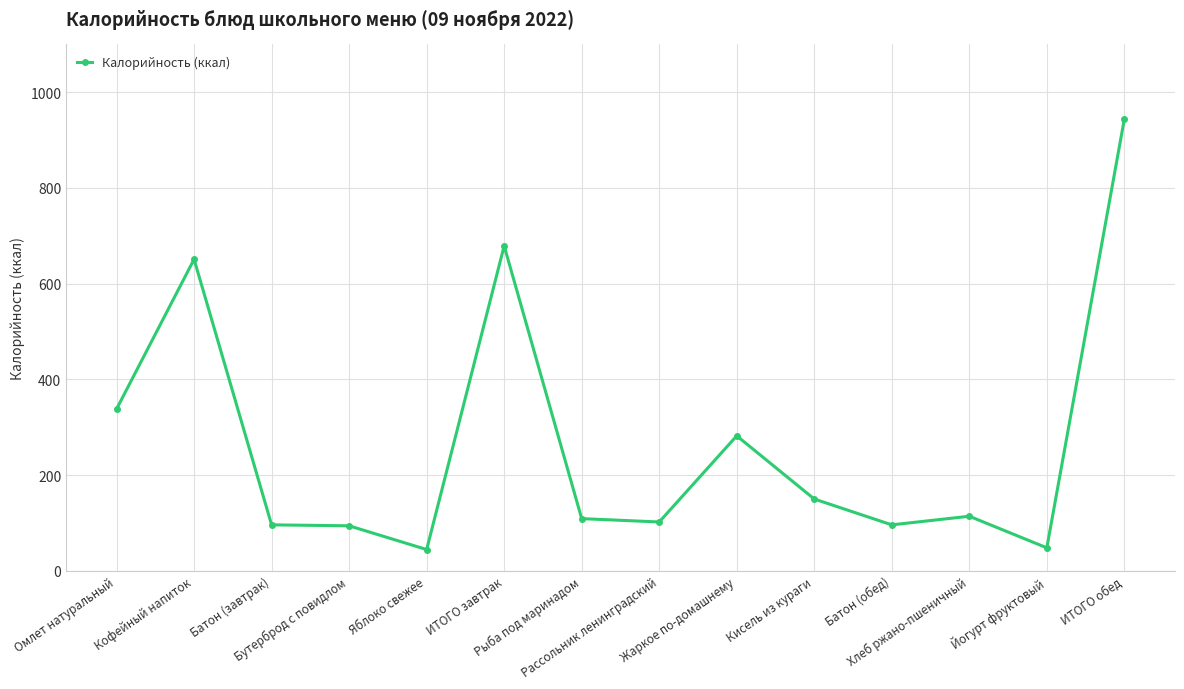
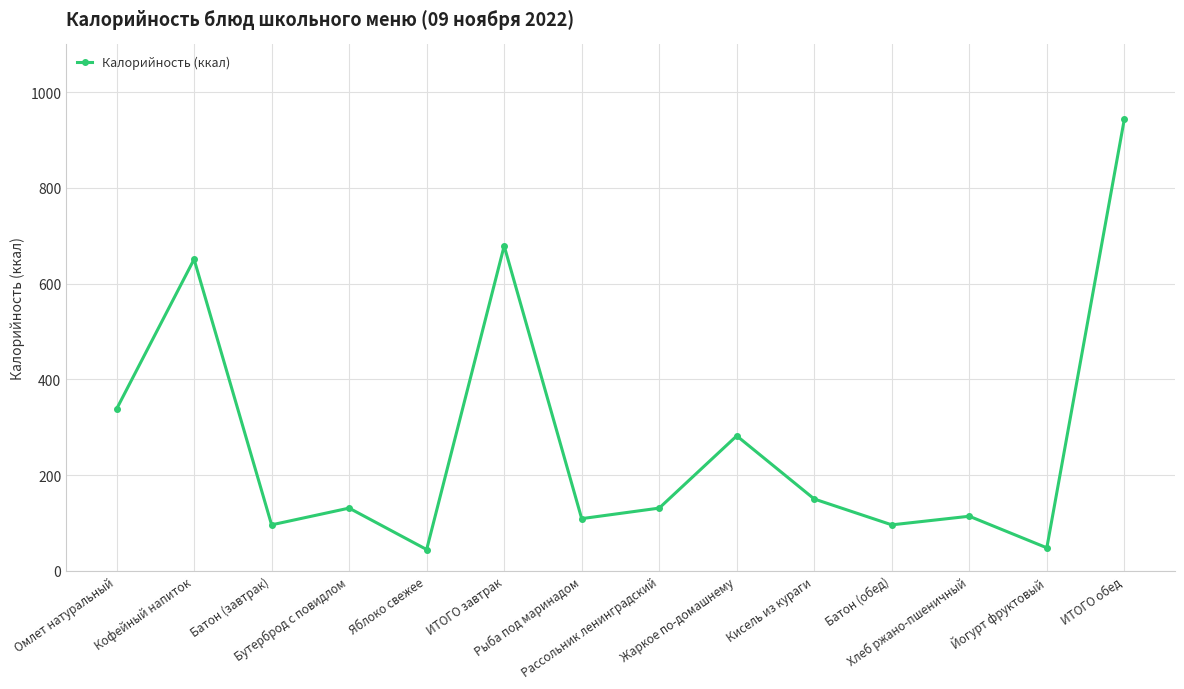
  {
    "Омлет натуральный": 340,
    "Кофейный напиток": 650,
    "Батон (завтрак)": 100,
-   "Бутерброд с повидлом": 90,
+   "Бутерброд с повидлом": 130,
    "Яблоко свежее": 40,
    "ИТОГО завтрак": 680,
    "Рыба под маринадом": 110,
-   "Рассольник ленинградский": 100,
+   "Рассольник ленинградский": 130,
    "Жаркое по-домашнему": 280,
    "Кисель из кураги": 150,
    "Батон (обед)": 100,
    "Хлеб ржано-пшеничный": 110,
    "Йогурт фруктовый": 50,
    "ИТОГО обед": 940
  }
